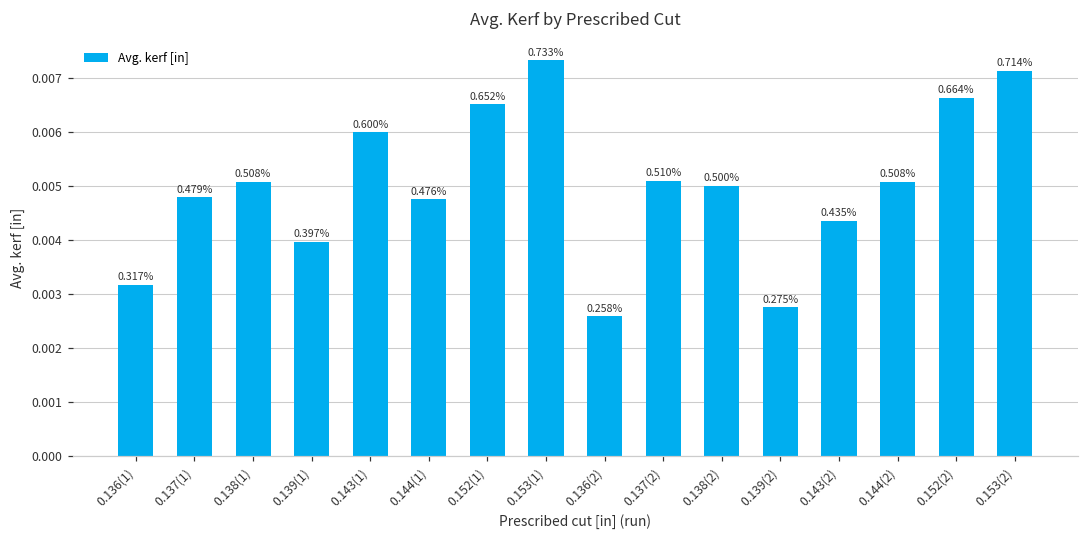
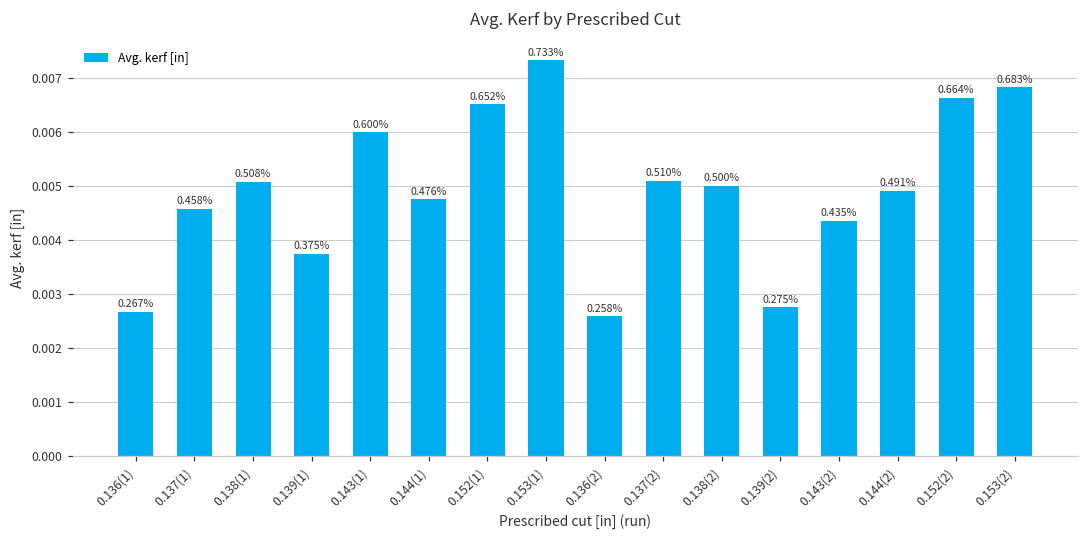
  {
-   "0.136(1)": "0.317%",
-   "0.137(1)": "0.479%",
+   "0.136(1)": "0.267%",
+   "0.137(1)": "0.458%",
    "0.138(1)": "0.508%",
-   "0.139(1)": "0.397%",
+   "0.139(1)": "0.375%",
    "0.143(1)": "0.600%",
    "0.144(1)": "0.476%",
    "0.152(1)": "0.652%",
    "0.153(1)": "0.733%",
    "0.136(2)": "0.258%",
    "0.137(2)": "0.510%",
    "0.138(2)": "0.500%",
    "0.139(2)": "0.275%",
    "0.143(2)": "0.435%",
-   "0.144(2)": "0.508%",
+   "0.144(2)": "0.491%",
    "0.152(2)": "0.664%",
-   "0.153(2)": "0.714%"
+   "0.153(2)": "0.683%"
  }
